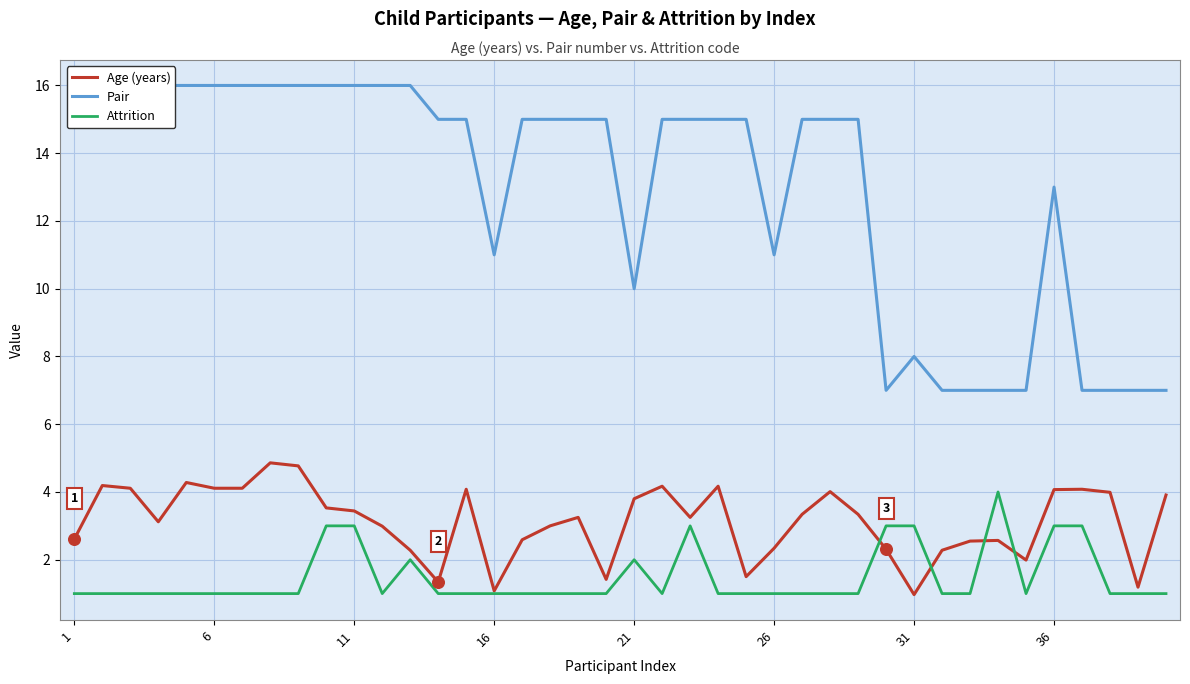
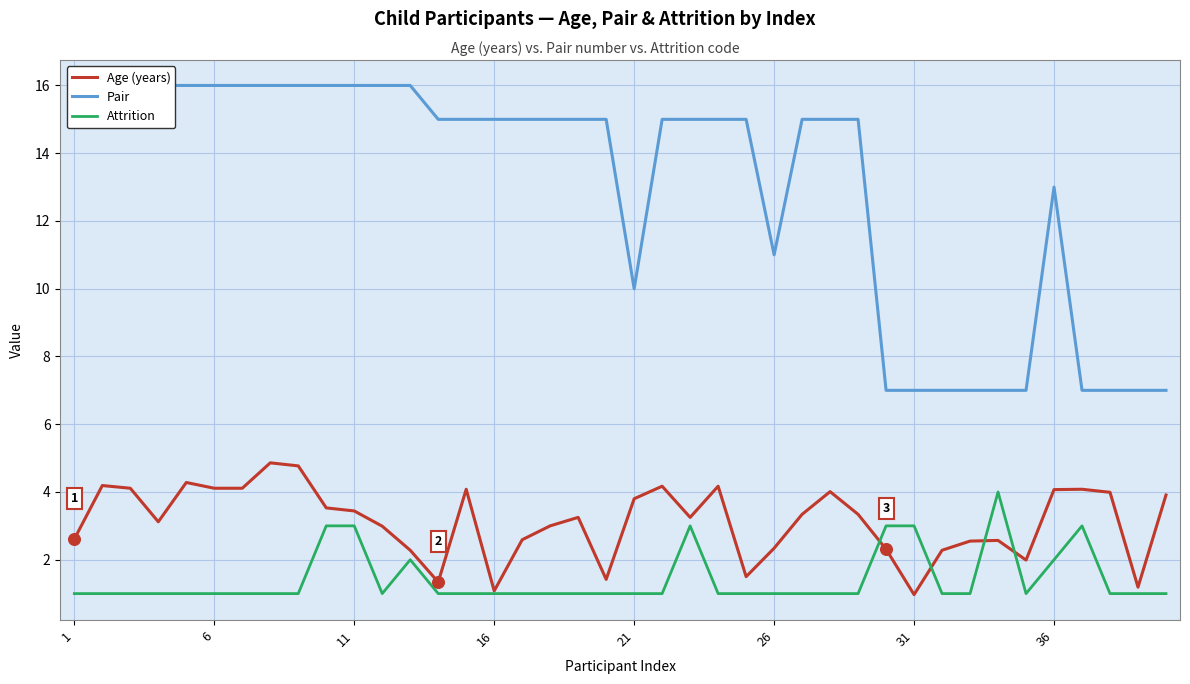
  {
    "Pair": {
      "6": 16,
      "11": 16,
-     "16": 11,
+     "16": 15,
      "21": 10,
      "26": 11,
-     "31": 8,
+     "31": 7,
      "36": 13
    },
    "Attrition": {
      "1": 1,
      "6": 1,
      "11": 3,
      "16": 1,
-     "21": 2,
+     "21": 1,
      "26": 1,
-     "36": 3
+     "36": 2
    }
  }
